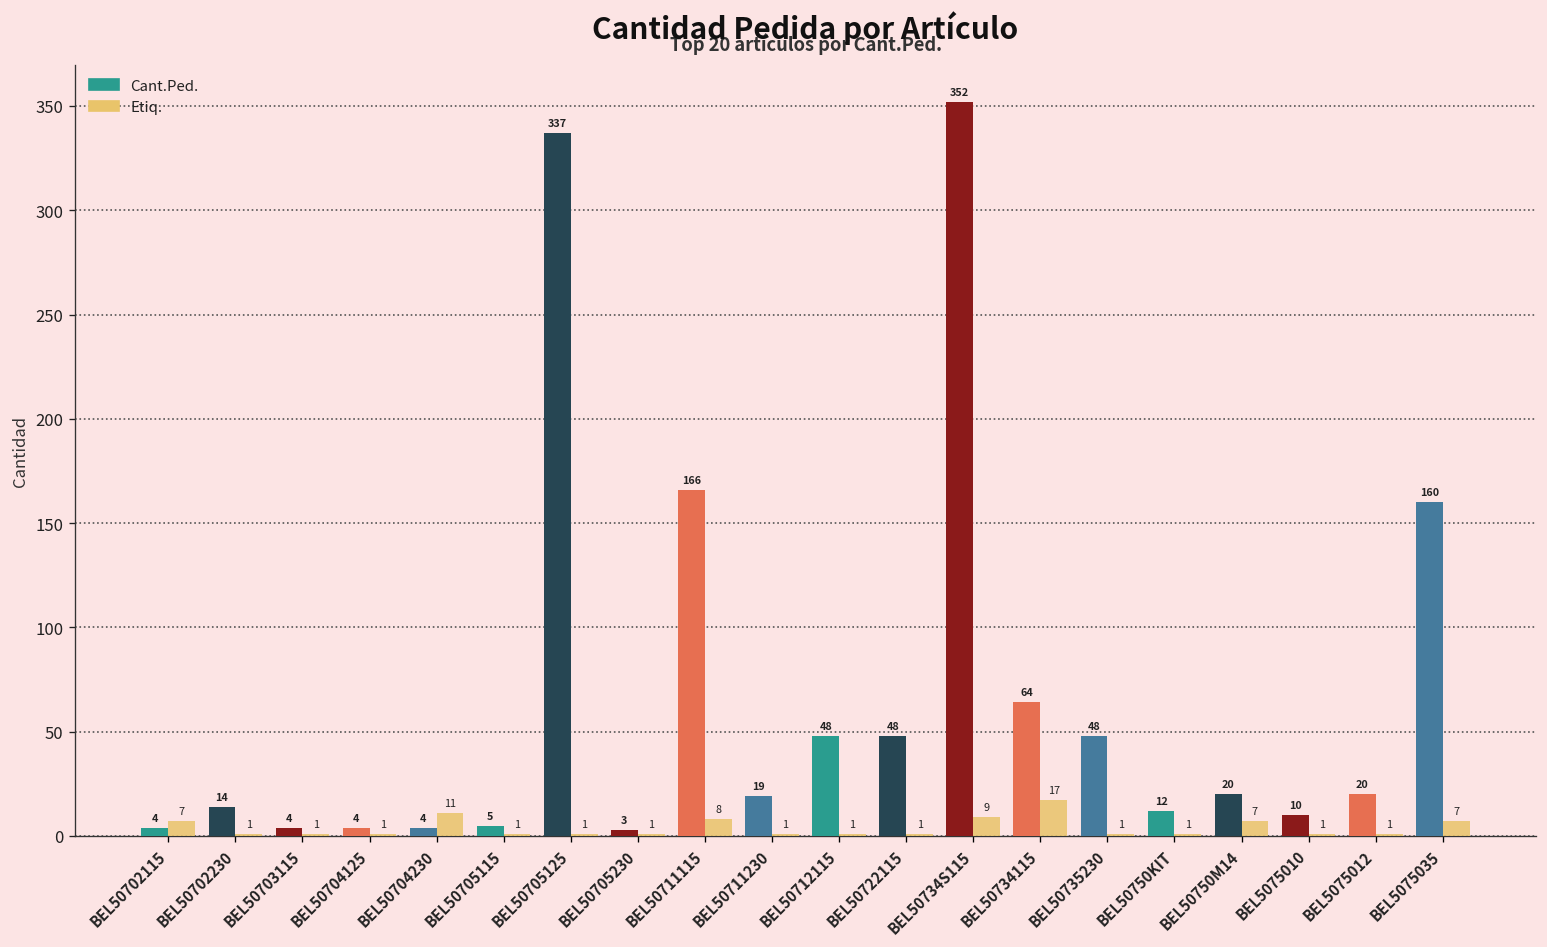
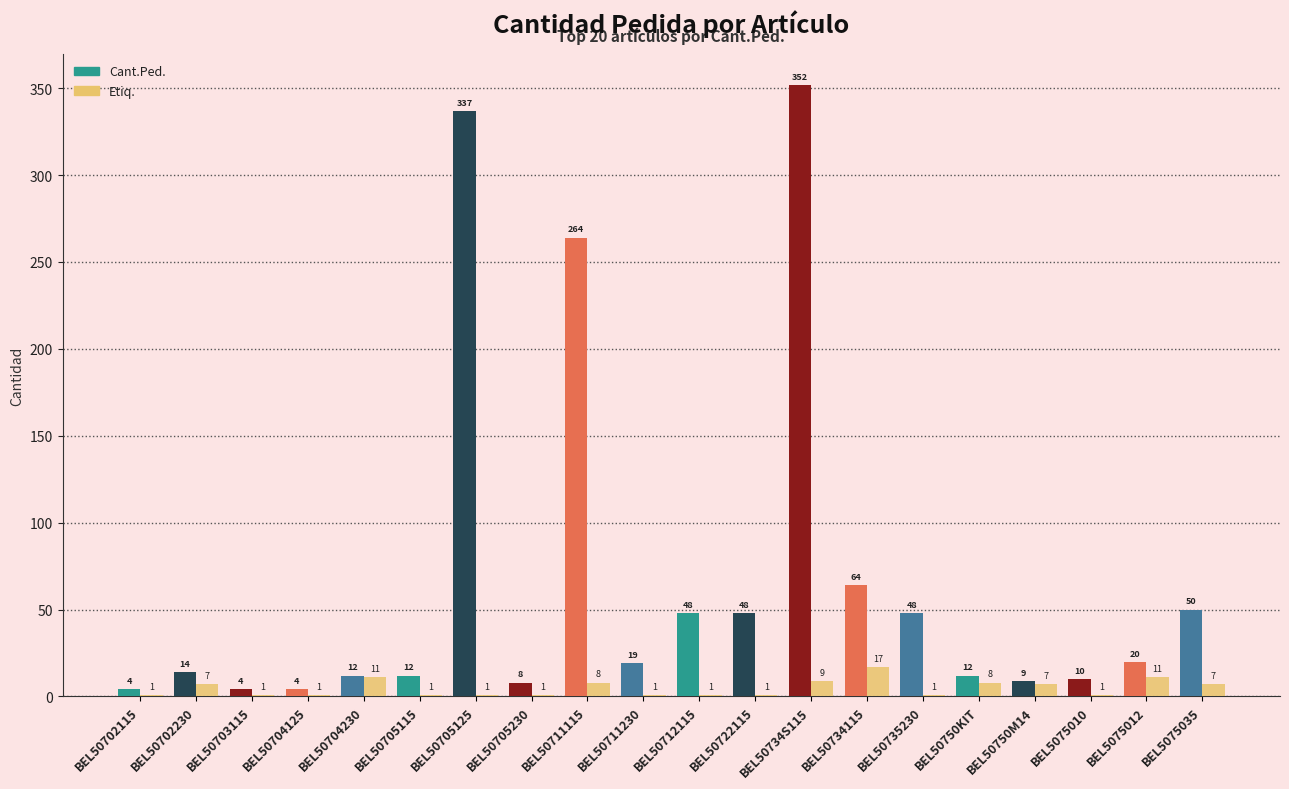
  {
    "Cant.Ped.": {
      "BEL50702115": 4,
      "BEL50702230": 14,
      "BEL50703115": 4,
      "BEL50704125": 4,
-     "BEL50704230": 4,
-     "BEL50705115": 5,
+     "BEL50704230": 12,
+     "BEL50705115": 12,
      "BEL50705125": 337,
-     "BEL50705230": 3,
-     "BEL50711115": 166,
+     "BEL50705230": 8,
+     "BEL50711115": 264,
      "BEL50711230": 19,
      "BEL50712115": 48,
      "BEL50722115": 48,
      "BEL50734S115": 352,
      "BEL50734115": 64,
      "BEL50735230": 48,
      "BEL50750KIT": 12,
-     "BEL50750M14": 20,
+     "BEL50750M14": 9,
      "BEL5075010": 10,
      "BEL5075012": 20,
-     "BEL5075035": 160
+     "BEL5075035": 50
    },
    "Etiq.": {
-     "BEL50702115": 7,
-     "BEL50702230": 1,
+     "BEL50702115": 1,
+     "BEL50702230": 7,
      "BEL50703115": 1,
      "BEL50704125": 1,
      "BEL50704230": 11,
      "BEL50705115": 1,
      "BEL50705125": 1,
      "BEL50705230": 1,
      "BEL50711115": 8,
      "BEL50711230": 1,
      "BEL50712115": 1,
      "BEL50722115": 1,
      "BEL50734S115": 9,
      "BEL50734115": 17,
      "BEL50735230": 1,
-     "BEL50750KIT": 1,
+     "BEL50750KIT": 8,
      "BEL50750M14": 7,
      "BEL5075010": 1,
-     "BEL5075012": 1,
+     "BEL5075012": 11,
      "BEL5075035": 7
    }
  }
